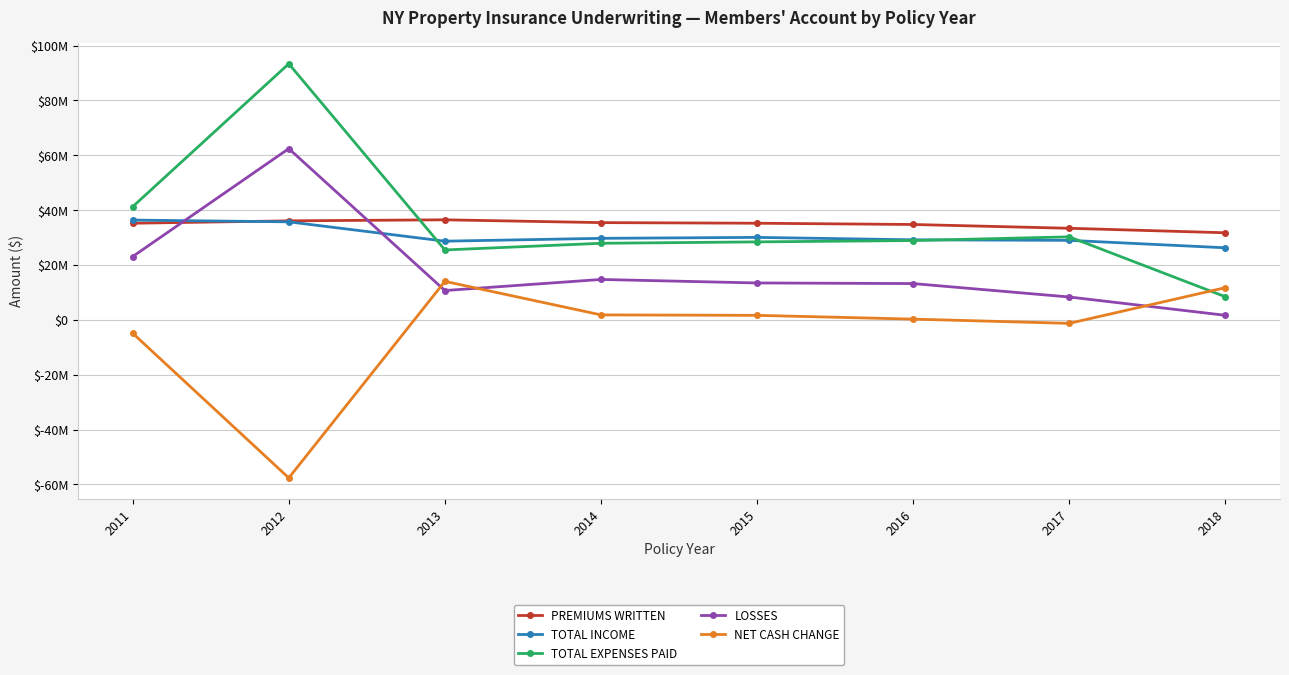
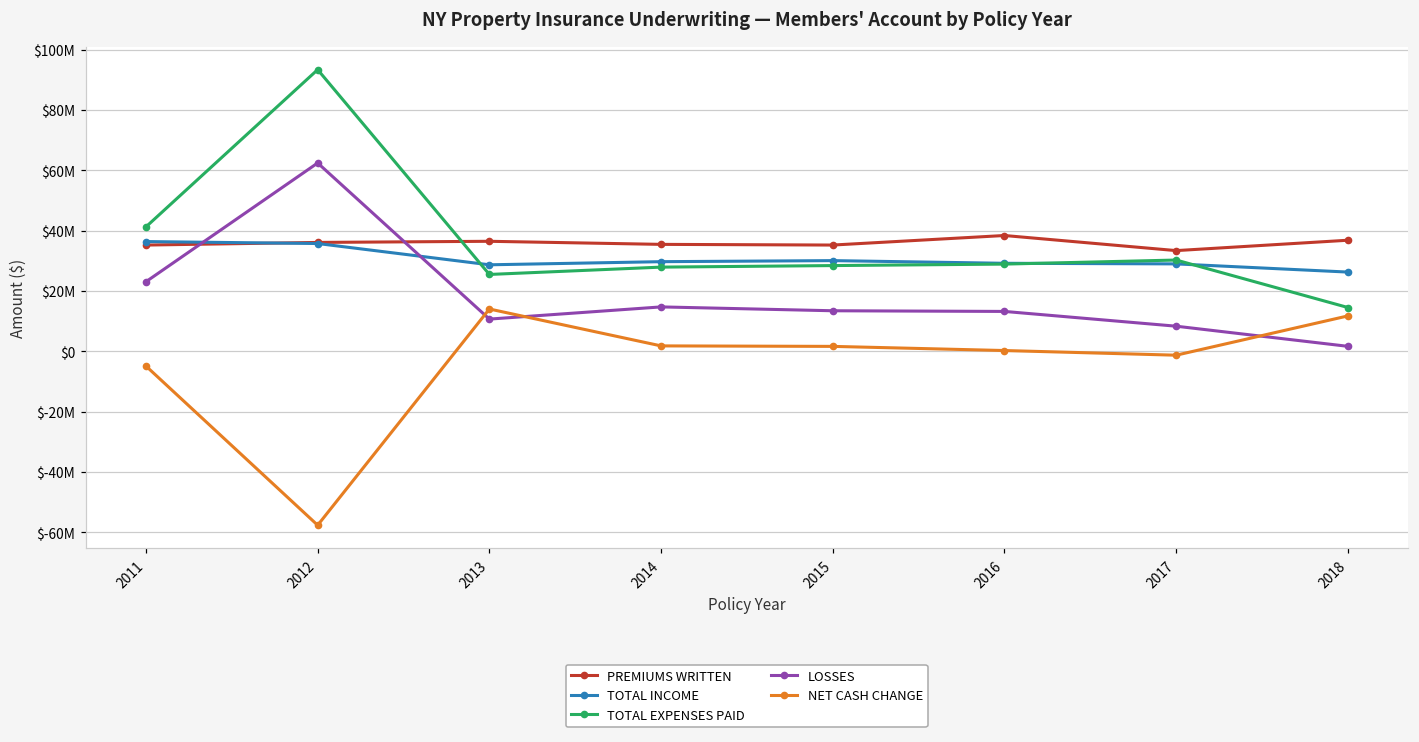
  {
    "PREMIUMS WRITTEN": {
      "2011": "$35000000",
      "2013": "$36000000",
      "2014": "$35000000",
      "2015": "$35000000",
-     "2016": "$35000000",
+     "2016": "$38000000",
      "2017": "$33000000",
-     "2018": "$32000000"
+     "2018": "$37000000"
    },
    "TOTAL INCOME": {
      "2011": "$36000000",
      "2013": "$29000000",
      "2014": "$30000000",
      "2015": "$30000000",
      "2017": "$29000000",
      "2018": "$26000000"
    },
    "TOTAL EXPENSES PAID": {
      "2011": "$41000000",
      "2012": "$93000000",
      "2013": "$25000000",
      "2014": "$28000000",
      "2015": "$28000000",
      "2017": "$30000000",
-     "2018": "$8000000"
+     "2018": "$15000000"
    },
    "LOSSES": {
      "2011": "$23000000",
      "2012": "$62000000",
      "2013": "$11000000",
      "2014": "$15000000",
      "2015": "$13000000",
      "2016": "$13000000",
      "2017": "$8000000",
      "2018": "$2000000"
    },
    "NET CASH CHANGE": {
      "2011": "$-5000000",
      "2012": "$-58000000",
      "2013": "$14000000",
      "2014": "$2000000",
      "2015": "$2000000",
      "2016": "$0",
      "2017": "$-1000000",
      "2018": "$12000000"
    }
  }
